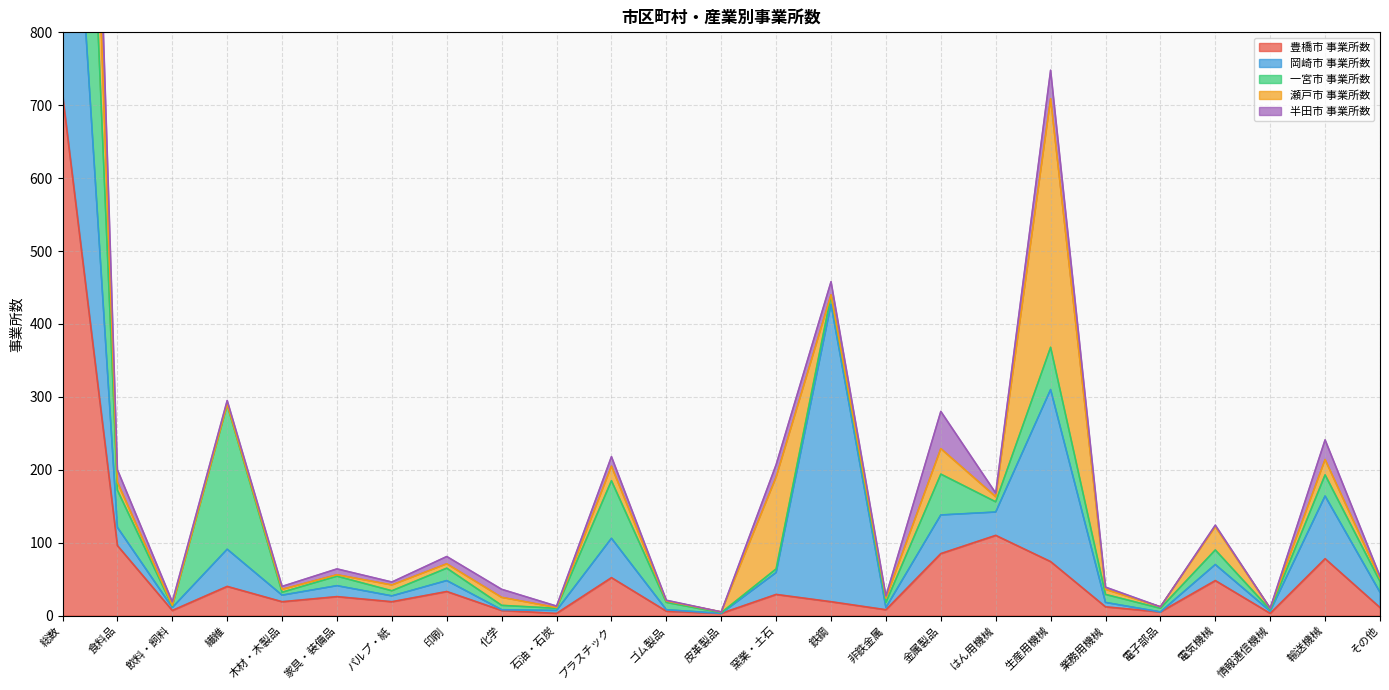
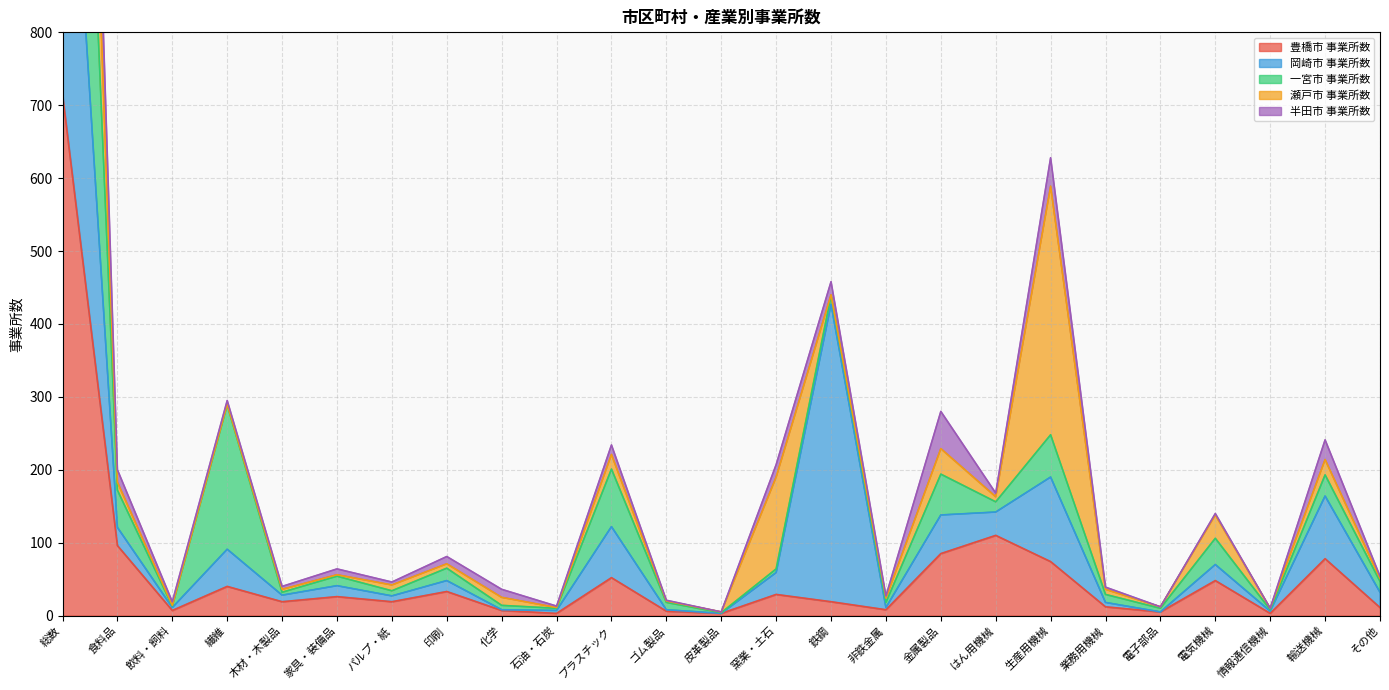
  {
    "豊橋市 事業所数": {
      "総数": 720,
      "食料品": 100,
      "飲料・飼料": 10,
      "繊維": 40,
      "木材・木製品": 20,
      "家具・装備品": 30,
      "パルプ・紙": 20,
      "印刷": 30,
      "石油・石炭": 0,
      "プラスチック": 50,
      "窯業・土石": 30,
      "鉄鋼": 20,
      "金属製品": 90,
      "はん用機械": 110,
      "生産用機械": 70,
      "業務用機械": 10,
      "電気機械": 50,
      "輸送機械": 80,
      "その他": 10
    },
    "岡崎市 事業所数": {
      "食料品": 30,
      "繊維": 50,
      "木材・木製品": 10,
      "家具・装備品": 20,
      "パルプ・紙": 10,
      "印刷": 20,
-     "プラスチック": 50,
+     "プラスチック": 70,
      "窯業・土石": 30,
      "鉄鋼": 410,
      "金属製品": 50,
      "はん用機械": 30,
-     "生産用機械": 240,
+     "生産用機械": 120,
      "業務用機械": 10,
      "電気機械": 20,
      "輸送機械": 90,
      "その他": 20
    },
    "一宮市 事業所数": {
      "食料品": 50,
      "木材・木製品": 0,
      "パルプ・紙": 10,
      "印刷": 20,
      "化学": 10,
      "プラスチック": 80,
      "窯業・土石": 10,
      "非鉄金属": 10,
      "金属製品": 60,
      "はん用機械": 10,
      "生産用機械": 60,
      "業務用機械": 10,
-     "電気機械": 20,
+     "電気機械": 40,
      "輸送機械": 30,
      "その他": 20
    },
    "瀬戸市 事業所数": {
      "食料品": 10,
      "木材・木製品": 0,
      "パルプ・紙": 10,
      "印刷": 10,
      "化学": 10,
      "プラスチック": 20,
      "窯業・土石": 130,
      "金属製品": 40,
      "はん用機械": 10,
      "生産用機械": 340,
      "輸送機械": 20
    },
    "半田市 事業所数": {
      "食料品": 20,
      "飲料・飼料": 10,
      "繊維": 10,
      "木材・木製品": 0,
      "家具・装備品": 10,
      "パルプ・紙": 0,
      "印刷": 10,
      "化学": 10,
      "プラスチック": 10,
      "窯業・土石": 20,
      "鉄鋼": 20,
      "金属製品": 50,
      "はん用機械": 10,
      "生産用機械": 40,
      "輸送機械": 30
    }
  }
